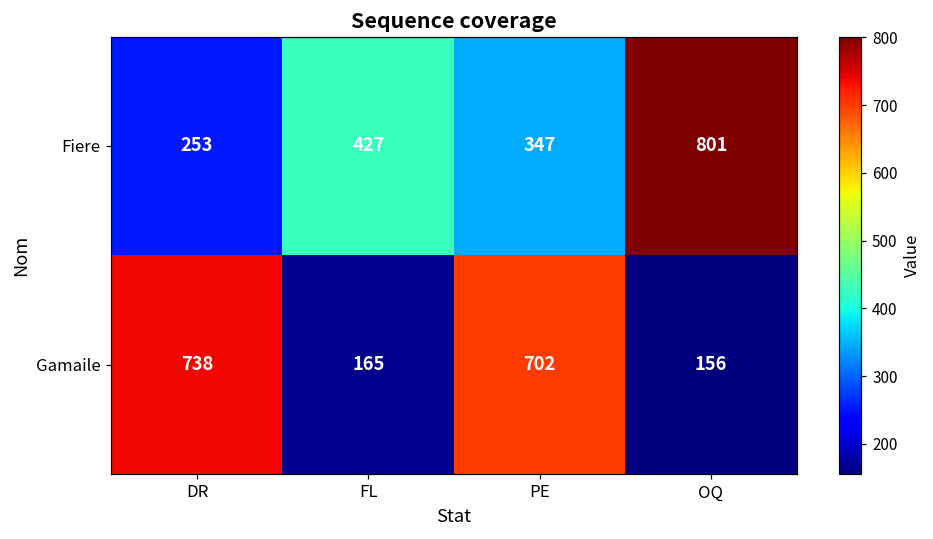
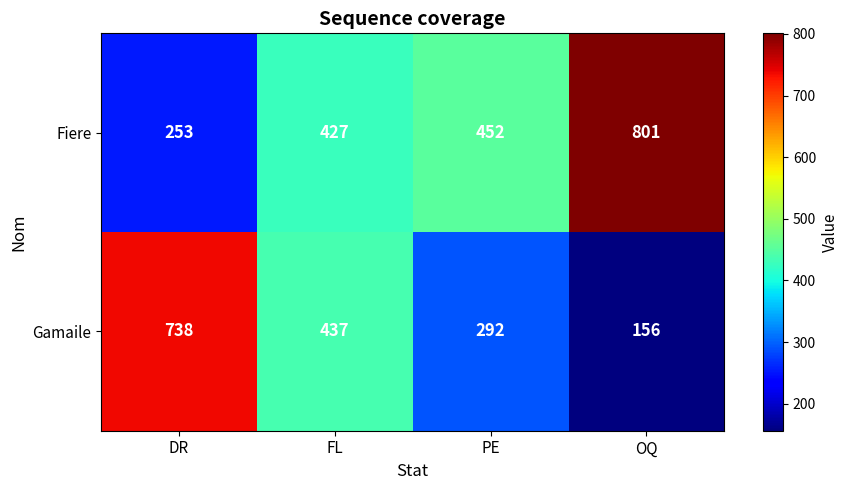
  {
    "Fiere": {
      "DR": 253,
      "FL": 427,
-     "PE": 347,
+     "PE": 452,
      "OQ": 801
    },
    "Gamaile": {
      "DR": 738,
-     "FL": 165,
-     "PE": 702,
+     "FL": 437,
+     "PE": 292,
      "OQ": 156
    }
  }
